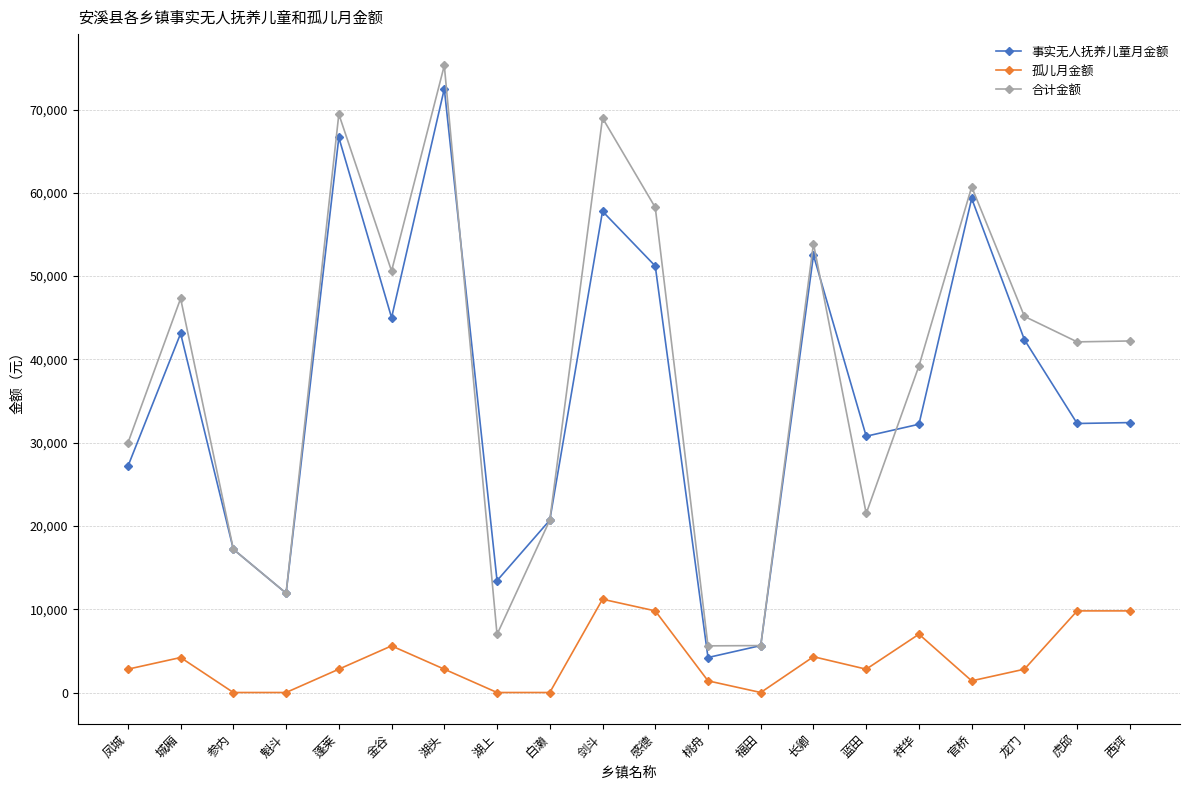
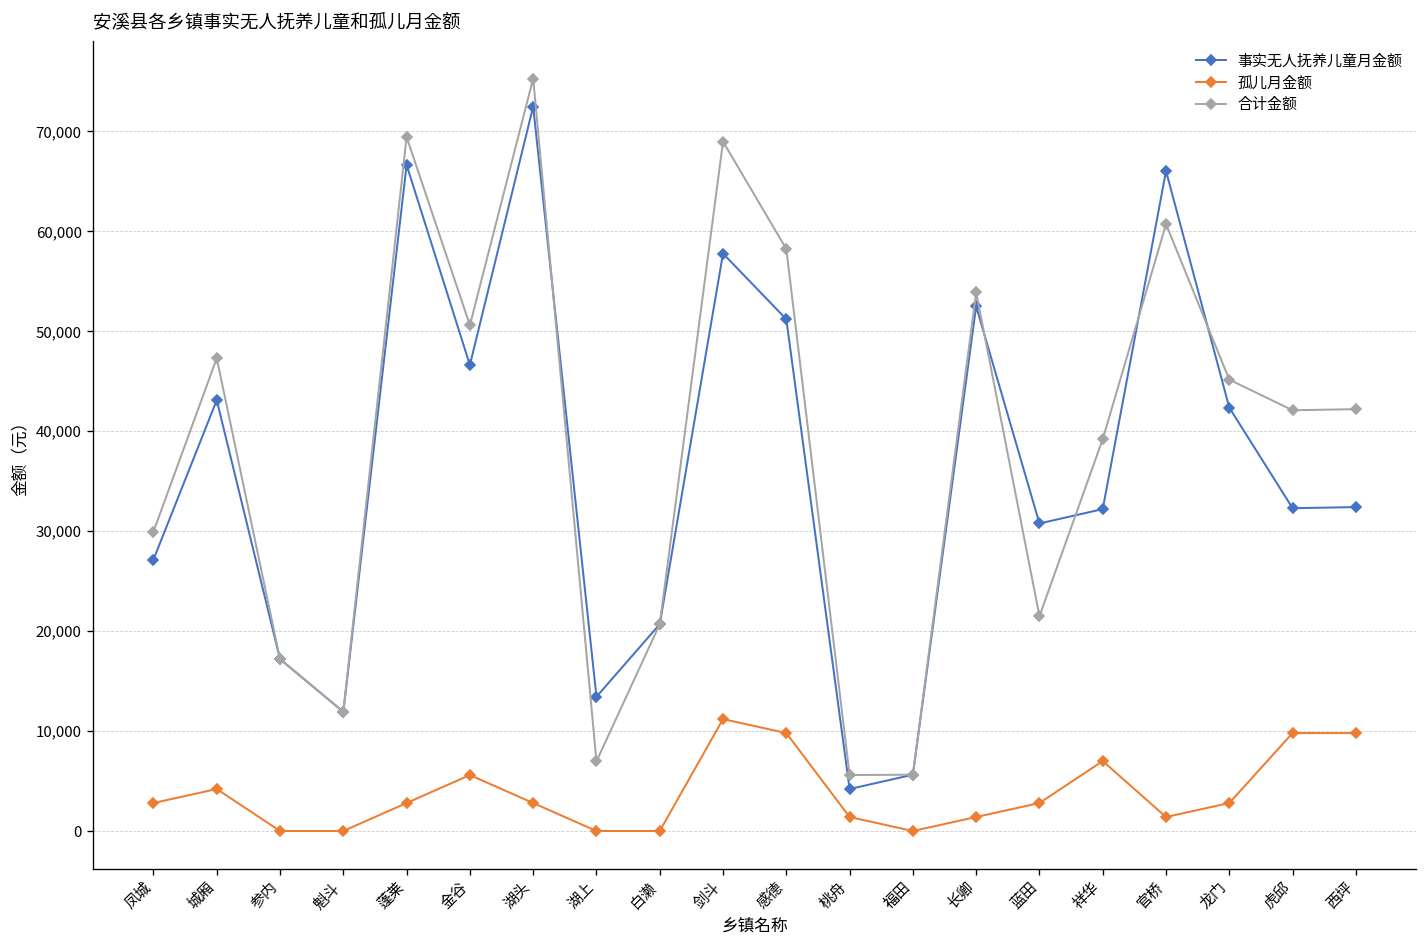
  {
    "事实无人抚养儿童月金额": {
      "凤城": "27,000",
      "城厢": "43,000",
      "蓬莱": "67,000",
-     "金谷": "45,000",
+     "金谷": "47,000",
      "湖头": "72,000",
      "湖上": "13,000",
      "剑斗": "58,000",
      "感德": "51,000",
      "桃舟": "4,000",
      "长卿": "53,000",
      "蓝田": "31,000",
      "祥华": "32,000",
-     "官桥": "59,000",
+     "官桥": "66,000",
      "龙门": "42,000",
      "虎邱": "32,000",
      "西坪": "32,000"
    },
    "孤儿月金额": {
      "凤城": "3,000",
      "城厢": "4,000",
      "参内": "0",
      "魁斗": "0",
      "蓬莱": "3,000",
      "金谷": "6,000",
      "湖头": "3,000",
      "湖上": "0",
      "白濑": "0",
      "剑斗": "11,000",
      "感德": "10,000",
      "桃舟": "1,000",
      "福田": "0",
-     "长卿": "4,000",
+     "长卿": "1,000",
      "蓝田": "3,000",
      "祥华": "7,000",
      "官桥": "1,000",
      "龙门": "3,000",
      "虎邱": "10,000",
      "西坪": "10,000"
    },
    "合计金额": {
      "凤城": "30,000",
      "城厢": "47,000",
      "蓬莱": "69,000",
      "金谷": "51,000",
      "湖头": "75,000",
      "湖上": "7,000",
      "剑斗": "69,000",
      "感德": "58,000",
      "桃舟": "6,000",
      "长卿": "54,000",
      "蓝田": "21,000",
      "祥华": "39,000",
      "官桥": "61,000",
      "龙门": "45,000",
      "虎邱": "42,000",
      "西坪": "42,000"
    }
  }
